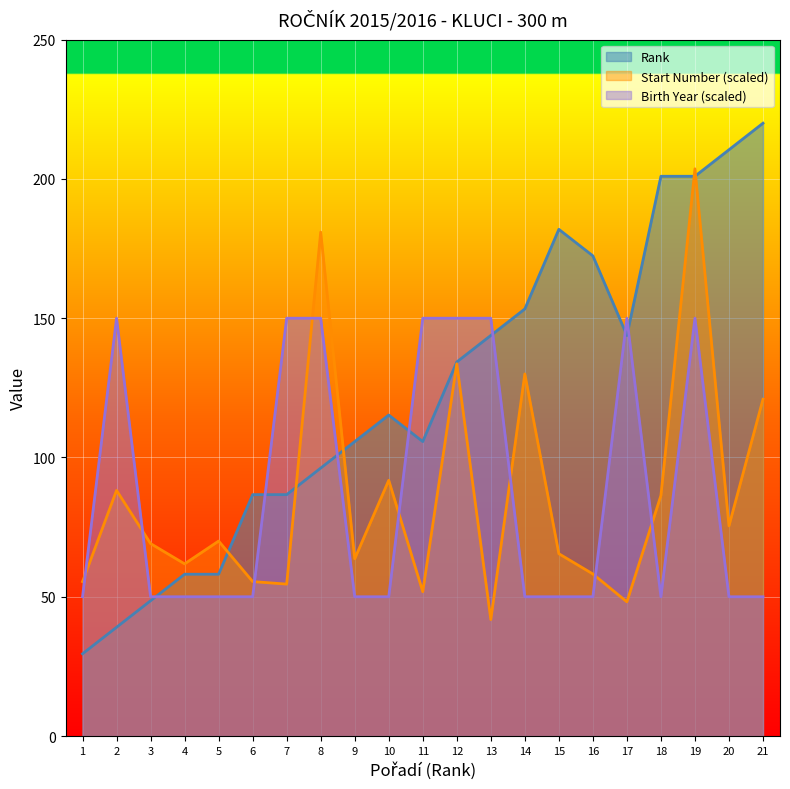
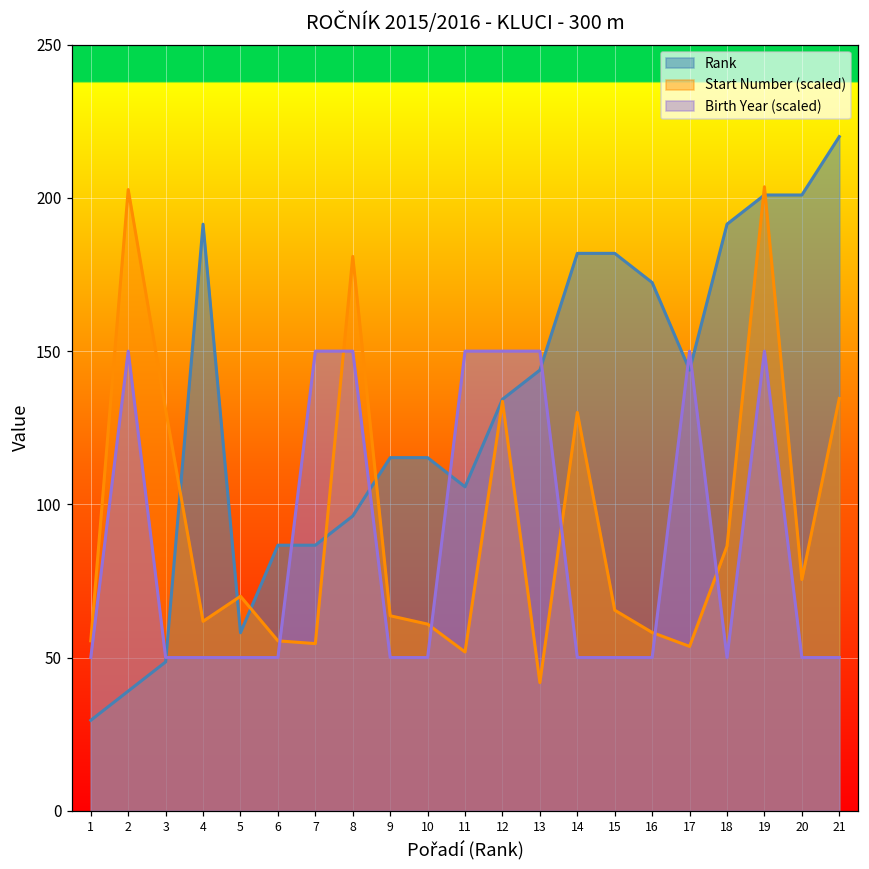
  {
    "Rank": {
      "1": 30,
      "2": 39,
      "3": 49,
-     "4": 58,
+     "4": 191,
      "5": 58,
      "6": 87,
      "7": 87,
      "8": 96,
-     "9": 106,
+     "9": 115,
      "10": 115,
      "11": 106,
      "13": 144,
-     "14": 153,
+     "14": 182,
      "15": 182,
      "16": 172,
      "17": 144,
-     "18": 201,
+     "18": 191,
      "19": 201,
-     "20": 210,
+     "20": 201,
      "21": 220
    },
    "Start Number (scaled)": {
      "1": 55,
-     "2": 88,
-     "3": 69,
+     "2": 203,
+     "3": 131,
      "4": 62,
      "5": 70,
      "6": 55,
      "7": 55,
      "8": 181,
      "9": 64,
-     "10": 92,
+     "10": 61,
      "11": 52,
      "13": 42,
      "14": 130,
      "15": 65,
      "16": 58,
-     "17": 48,
+     "17": 54,
      "18": 86,
      "19": 204,
      "20": 75,
-     "21": 121
+     "21": 135
    },
    "Birth Year (scaled)": {
      "1": 50,
      "2": 150,
      "3": 50,
      "4": 50,
      "5": 50,
      "6": 50,
      "7": 150,
      "8": 150,
      "9": 50,
      "10": 50,
      "11": 150,
      "12": 150,
      "13": 150,
      "14": 50,
      "15": 50,
      "16": 50,
      "17": 150,
      "18": 50,
      "19": 150,
      "20": 50,
      "21": 50
    }
  }
